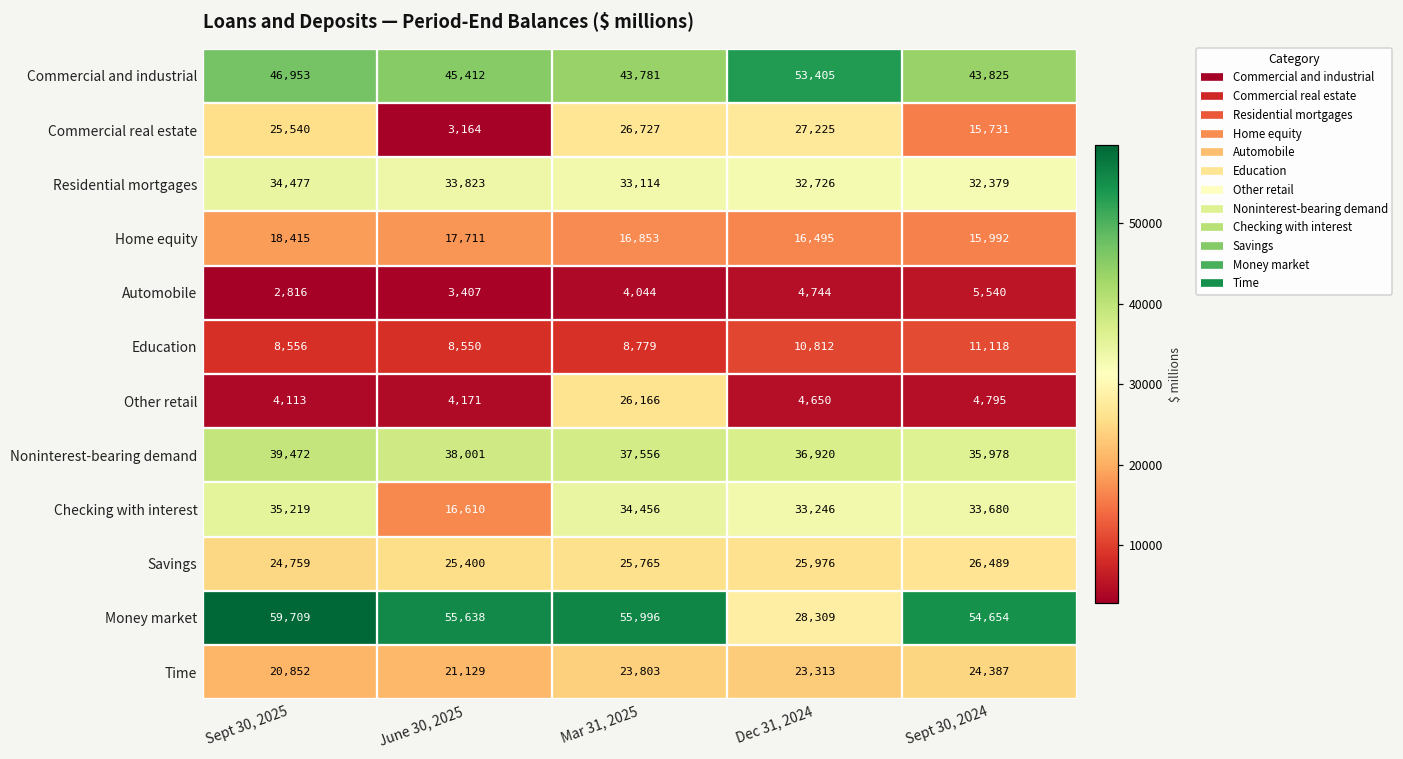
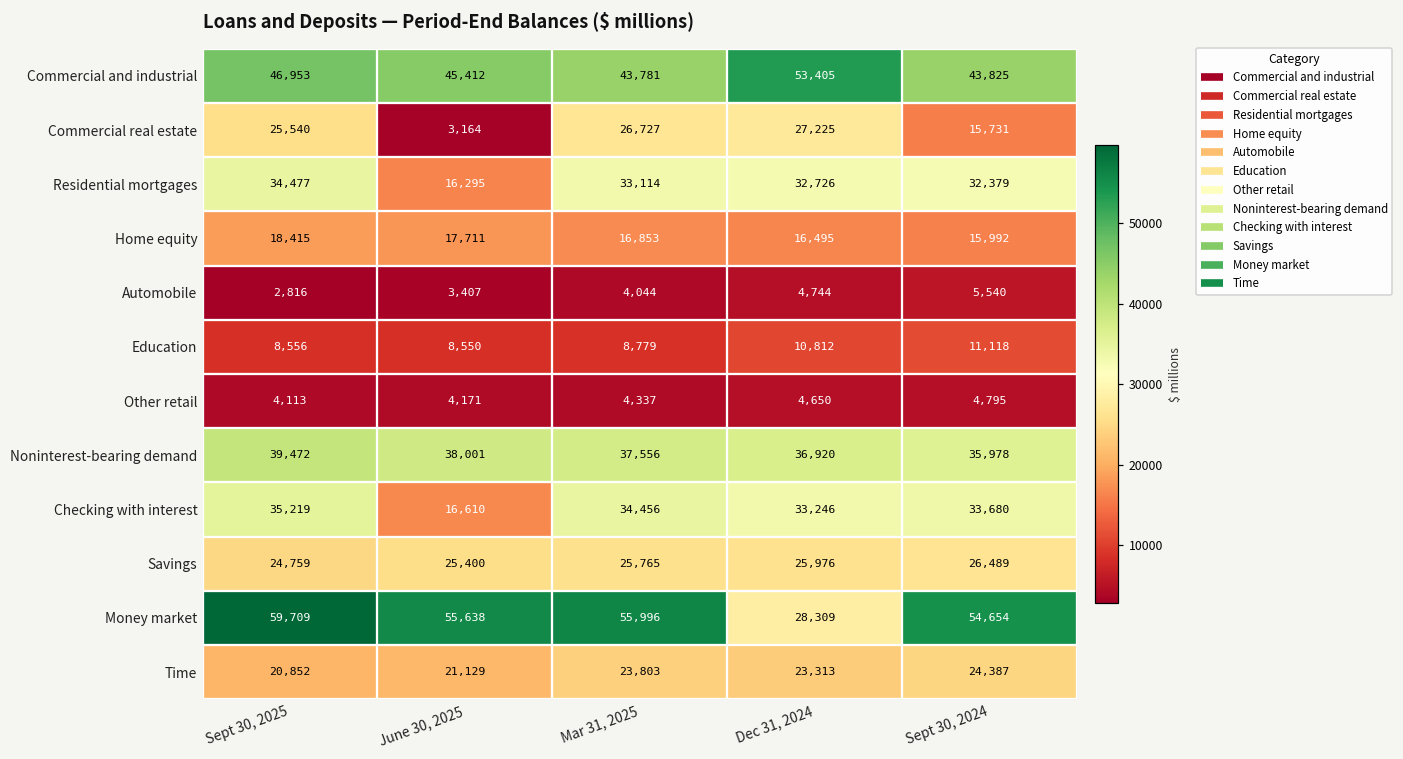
  {
    "Commercial and industrial": {
      "Sept 30, 2025": "46,953",
      "June 30, 2025": "45,412",
      "Mar 31, 2025": "43,781",
      "Dec 31, 2024": "53,405",
      "Sept 30, 2024": "43,825"
    },
    "Commercial real estate": {
      "Sept 30, 2025": "25,540",
      "June 30, 2025": "3,164",
      "Mar 31, 2025": "26,727",
      "Dec 31, 2024": "27,225",
      "Sept 30, 2024": "15,731"
    },
    "Residential mortgages": {
      "Sept 30, 2025": "34,477",
-     "June 30, 2025": "33,823",
+     "June 30, 2025": "16,295",
      "Mar 31, 2025": "33,114",
      "Dec 31, 2024": "32,726",
      "Sept 30, 2024": "32,379"
    },
    "Home equity": {
      "Sept 30, 2025": "18,415",
      "June 30, 2025": "17,711",
      "Mar 31, 2025": "16,853",
      "Dec 31, 2024": "16,495",
      "Sept 30, 2024": "15,992"
    },
    "Automobile": {
      "Sept 30, 2025": "2,816",
      "June 30, 2025": "3,407",
      "Mar 31, 2025": "4,044",
      "Dec 31, 2024": "4,744",
      "Sept 30, 2024": "5,540"
    },
    "Education": {
      "Sept 30, 2025": "8,556",
      "June 30, 2025": "8,550",
      "Mar 31, 2025": "8,779",
      "Dec 31, 2024": "10,812",
      "Sept 30, 2024": "11,118"
    },
    "Other retail": {
      "Sept 30, 2025": "4,113",
      "June 30, 2025": "4,171",
-     "Mar 31, 2025": "26,166",
+     "Mar 31, 2025": "4,337",
      "Dec 31, 2024": "4,650",
      "Sept 30, 2024": "4,795"
    },
    "Noninterest-bearing demand": {
      "Sept 30, 2025": "39,472",
      "June 30, 2025": "38,001",
      "Mar 31, 2025": "37,556",
      "Dec 31, 2024": "36,920",
      "Sept 30, 2024": "35,978"
    },
    "Checking with interest": {
      "Sept 30, 2025": "35,219",
      "June 30, 2025": "16,610",
      "Mar 31, 2025": "34,456",
      "Dec 31, 2024": "33,246",
      "Sept 30, 2024": "33,680"
    },
    "Savings": {
      "Sept 30, 2025": "24,759",
      "June 30, 2025": "25,400",
      "Mar 31, 2025": "25,765",
      "Dec 31, 2024": "25,976",
      "Sept 30, 2024": "26,489"
    },
    "Money market": {
      "Sept 30, 2025": "59,709",
      "June 30, 2025": "55,638",
      "Mar 31, 2025": "55,996",
      "Dec 31, 2024": "28,309",
      "Sept 30, 2024": "54,654"
    },
    "Time": {
      "Sept 30, 2025": "20,852",
      "June 30, 2025": "21,129",
      "Mar 31, 2025": "23,803",
      "Dec 31, 2024": "23,313",
      "Sept 30, 2024": "24,387"
    }
  }
